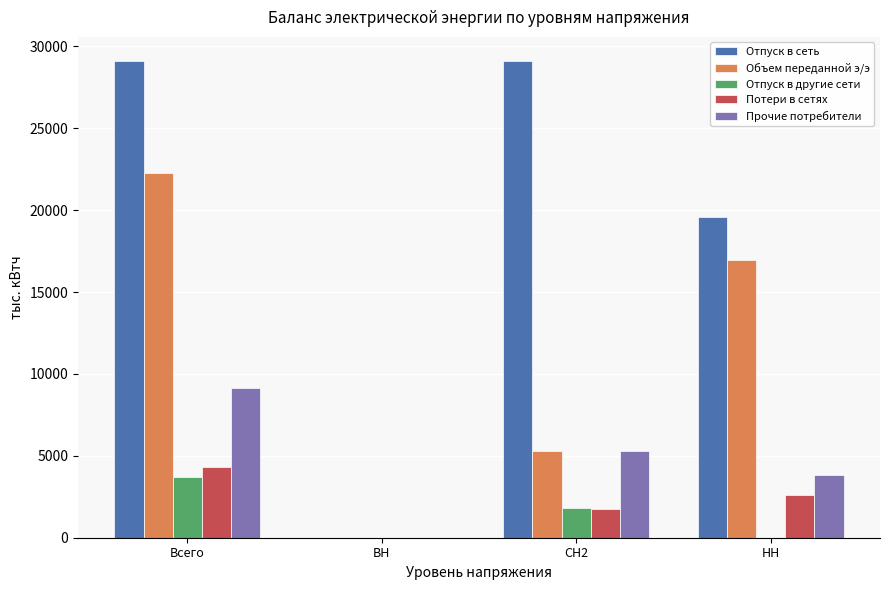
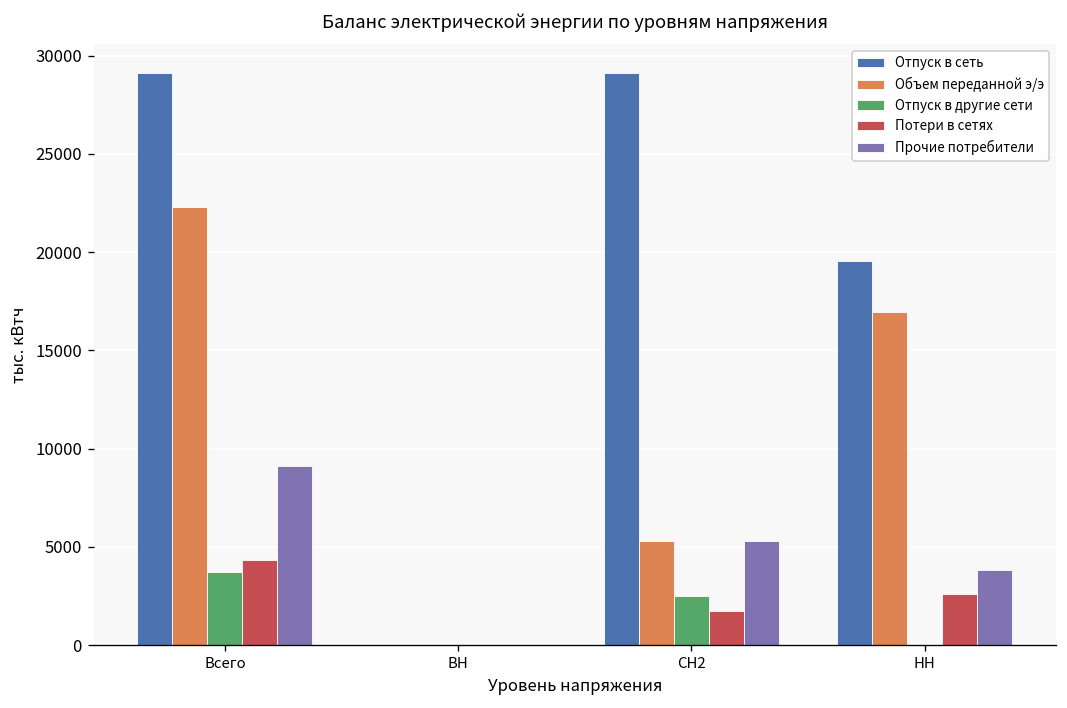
  {
    "Отпуск в другие сети": {
      "Всего": 3700,
      "ВН": 0,
-     "СН2": 1800,
+     "СН2": 2500,
      "НН": 0
    }
  }
